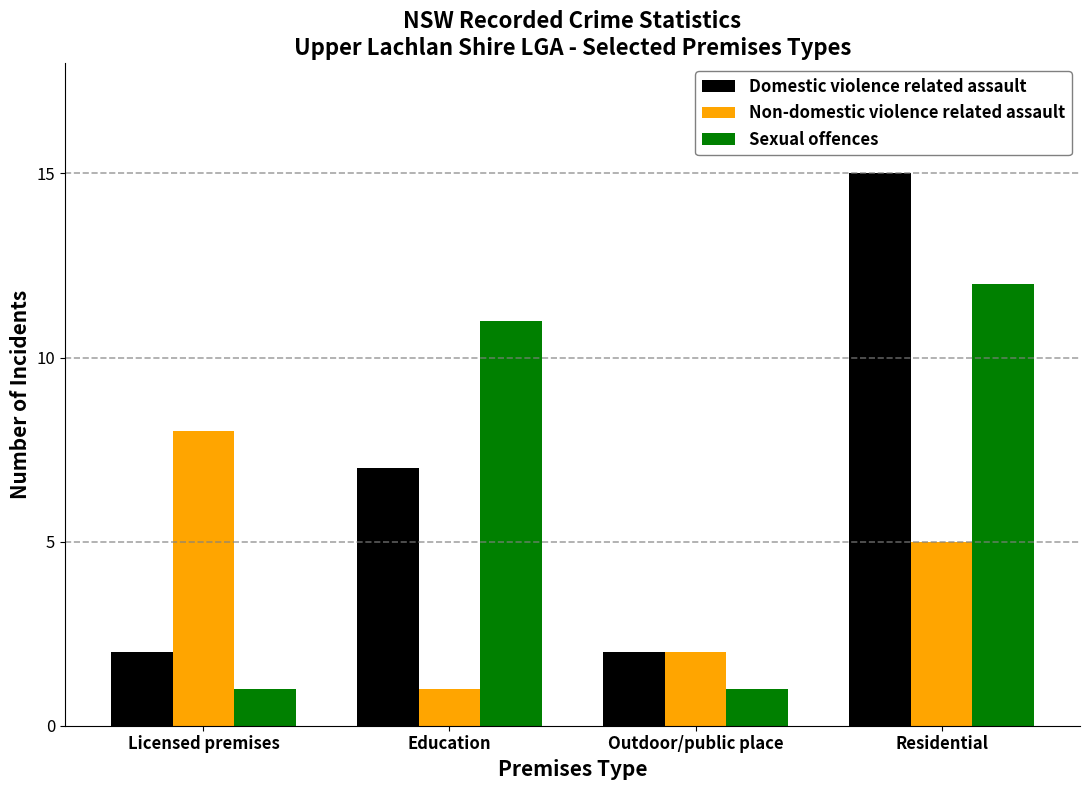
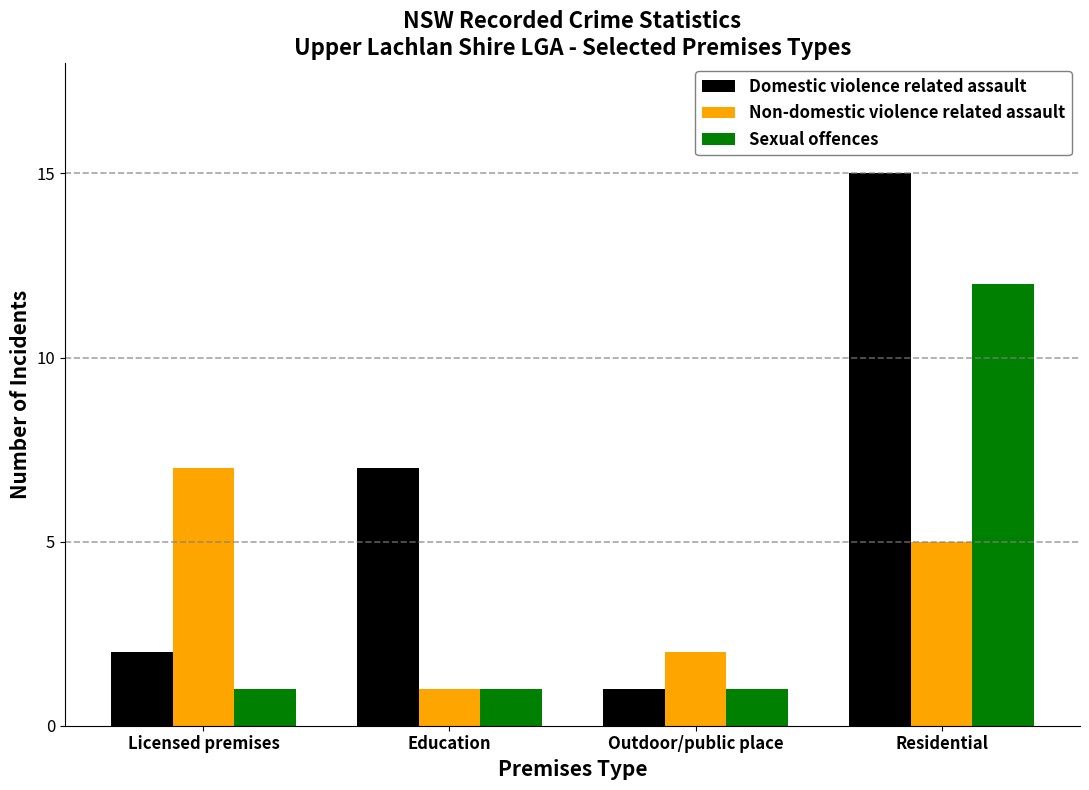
  {
    "Domestic violence related assault": {
      "Licensed premises": 2,
      "Education": 7,
-     "Outdoor/public place": 2,
+     "Outdoor/public place": 1,
      "Residential": 15
    },
    "Non-domestic violence related assault": {
-     "Licensed premises": 8,
+     "Licensed premises": 7,
      "Education": 1,
      "Outdoor/public place": 2,
      "Residential": 5
    },
    "Sexual offences": {
      "Licensed premises": 1,
-     "Education": 11,
+     "Education": 1,
      "Outdoor/public place": 1,
      "Residential": 12
    }
  }
